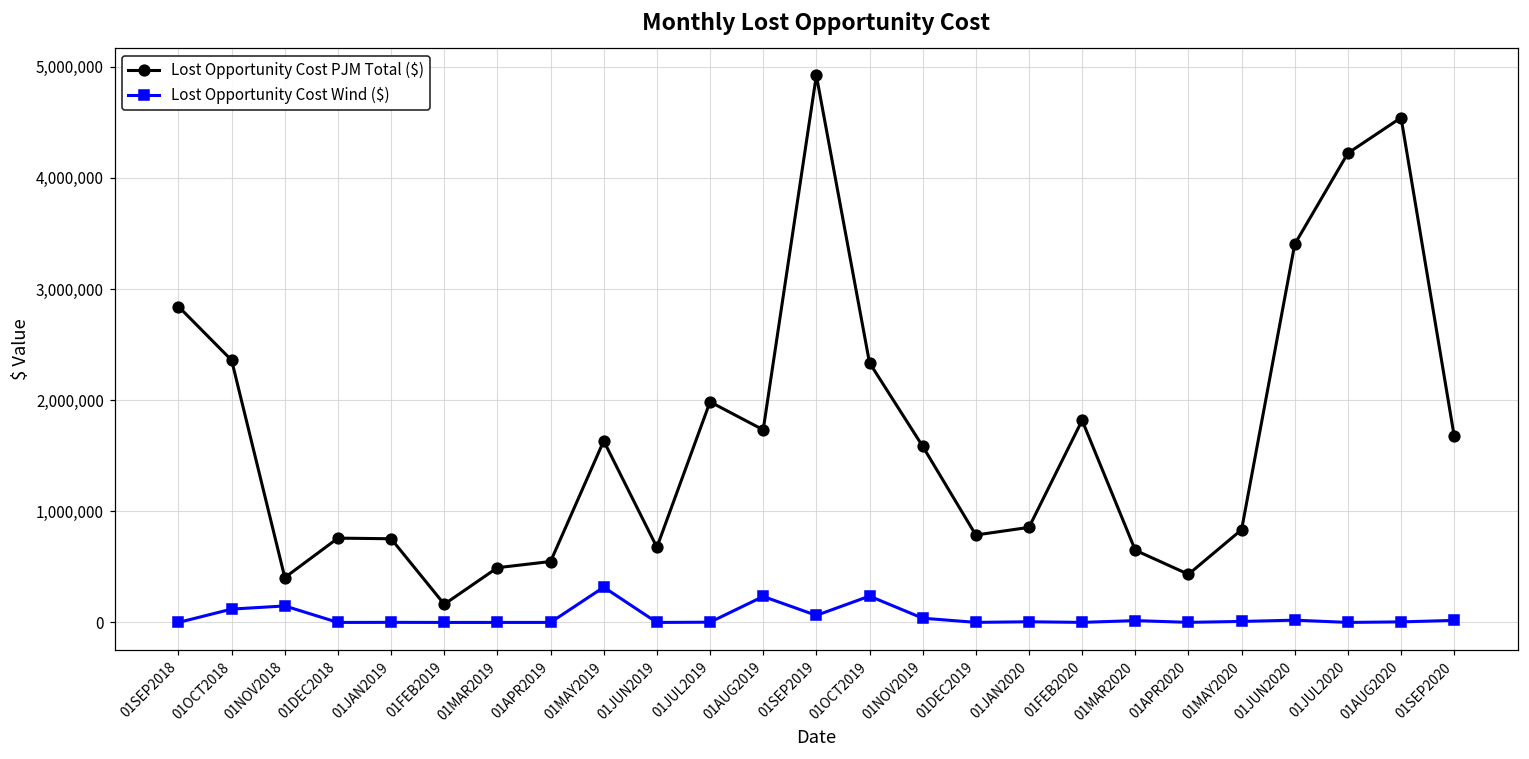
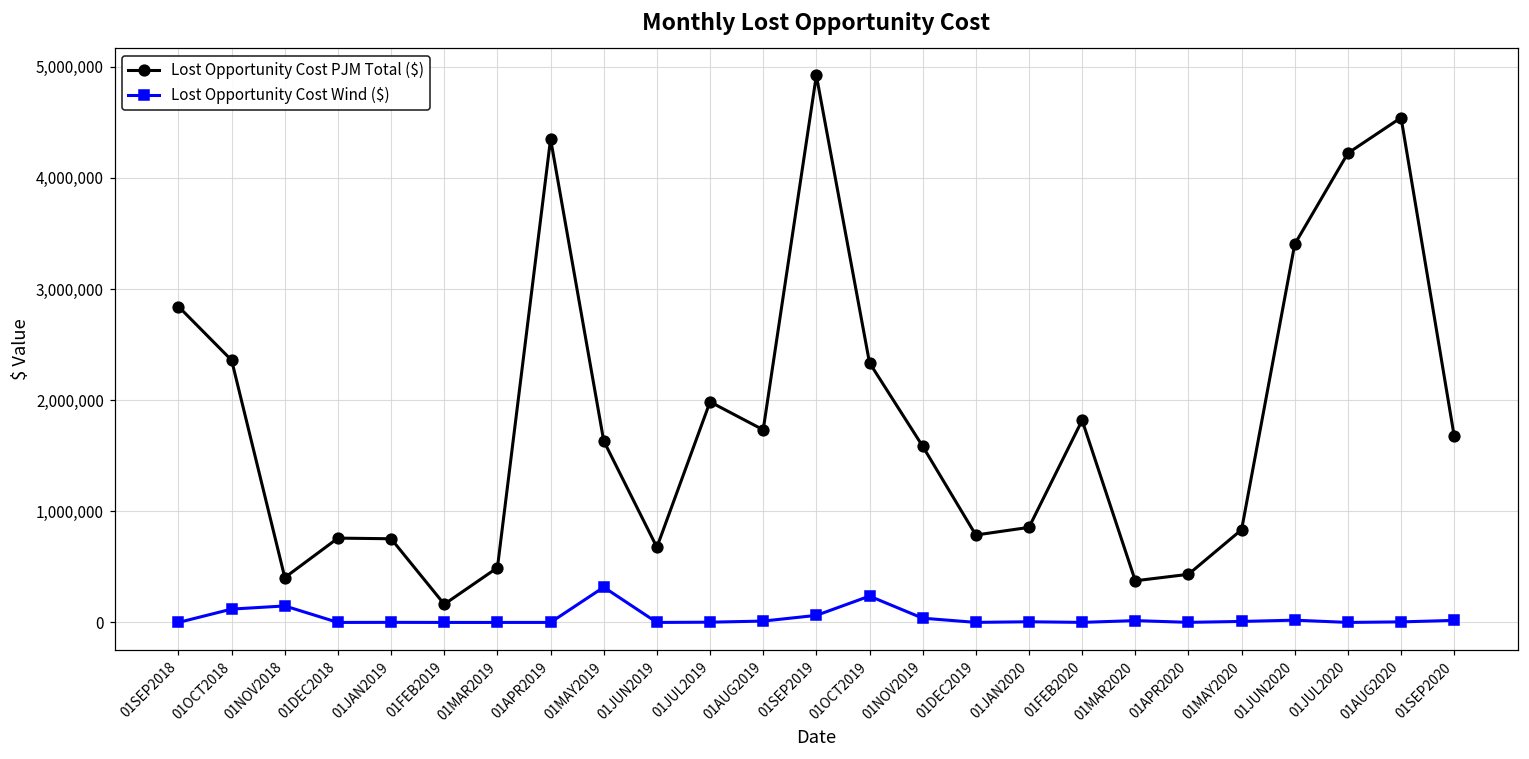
  {
    "Lost Opportunity Cost PJM Total ($)": {
      "01SEP2018": "2,840,000",
      "01OCT2018": "2,360,000",
      "01NOV2018": "400,000",
      "01DEC2018": "760,000",
      "01JAN2019": "750,000",
      "01FEB2019": "160,000",
      "01MAR2019": "490,000",
-     "01APR2019": "550,000",
+     "01APR2019": "4,350,000",
      "01MAY2019": "1,630,000",
      "01JUN2019": "680,000",
      "01JUL2019": "1,980,000",
      "01AUG2019": "1,730,000",
      "01SEP2019": "4,920,000",
      "01OCT2019": "2,340,000",
      "01NOV2019": "1,590,000",
      "01DEC2019": "790,000",
      "01JAN2020": "860,000",
      "01FEB2020": "1,820,000",
-     "01MAR2020": "650,000",
+     "01MAR2020": "370,000",
      "01APR2020": "430,000",
      "01MAY2020": "830,000",
      "01JUN2020": "3,400,000",
      "01JUL2020": "4,220,000",
      "01AUG2020": "4,540,000",
      "01SEP2020": "1,680,000"
    },
    "Lost Opportunity Cost Wind ($)": {
      "01SEP2018": "0",
      "01OCT2018": "120,000",
      "01NOV2018": "150,000",
      "01DEC2018": "0",
      "01JAN2019": "0",
      "01FEB2019": "0",
      "01MAR2019": "0",
      "01APR2019": "0",
      "01MAY2019": "320,000",
      "01JUN2019": "0",
      "01JUL2019": "0",
-     "01AUG2019": "230,000",
+     "01AUG2019": "10,000",
      "01SEP2019": "60,000",
      "01OCT2019": "240,000",
      "01NOV2019": "40,000",
      "01DEC2019": "0",
      "01JAN2020": "10,000",
      "01FEB2020": "0",
      "01MAR2020": "20,000",
      "01APR2020": "0",
      "01MAY2020": "10,000",
      "01JUN2020": "20,000",
      "01JUL2020": "0",
      "01AUG2020": "0",
      "01SEP2020": "20,000"
    }
  }
